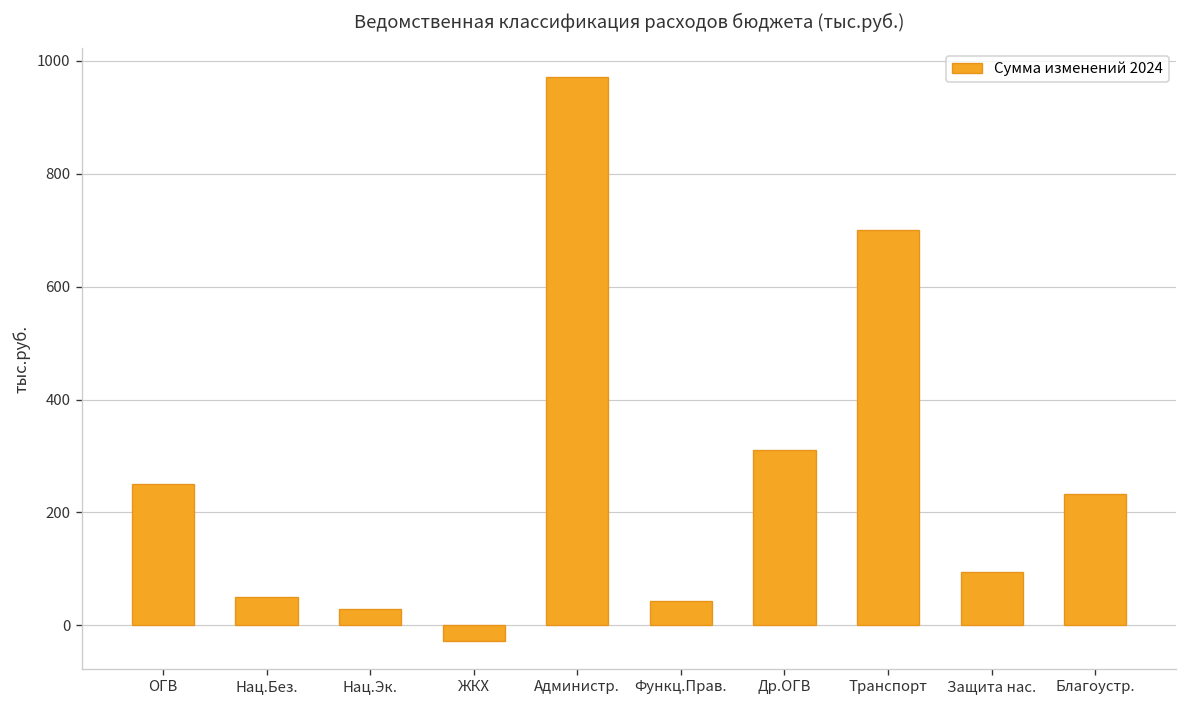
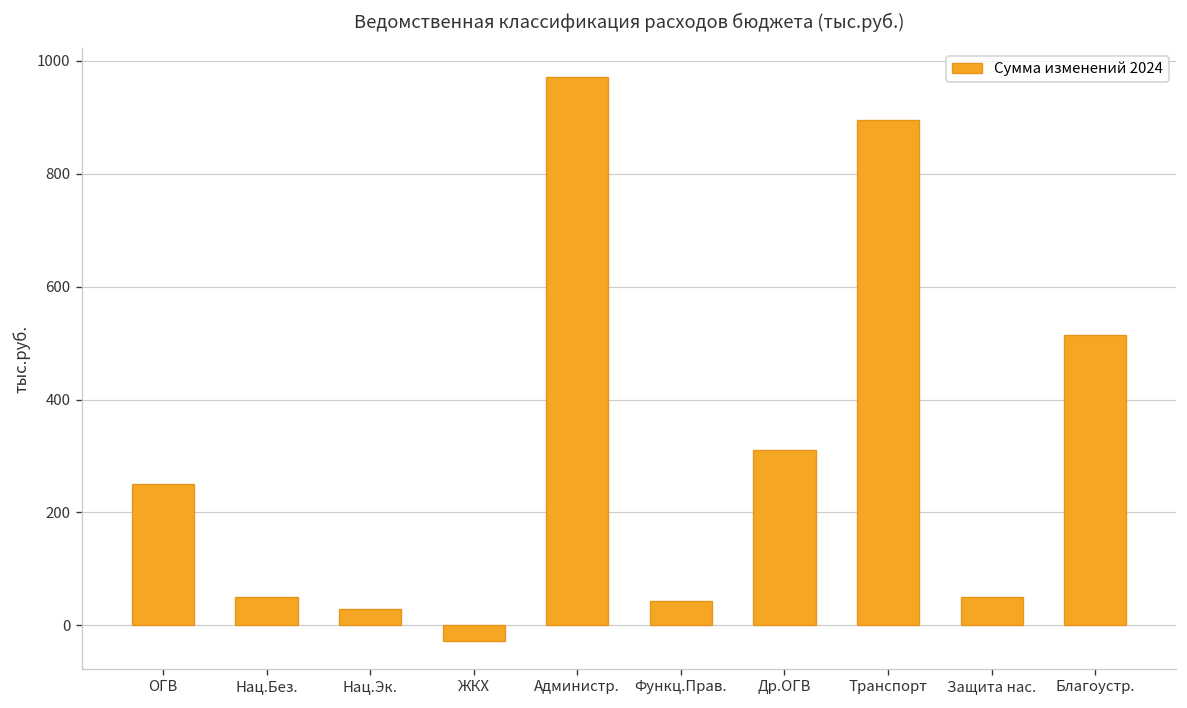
  {
    "ОГВ": 250,
    "Нац.Без.": 50,
    "Нац.Эк.": 30,
    "ЖКХ": -30,
    "Администр.": 970,
    "Функц.Прав.": 40,
    "Др.ОГВ": 310,
-   "Транспорт": 700,
-   "Защита нас.": 90,
-   "Благоустр.": 230
+   "Транспорт": 900,
+   "Защита нас.": 50,
+   "Благоустр.": 510
  }
